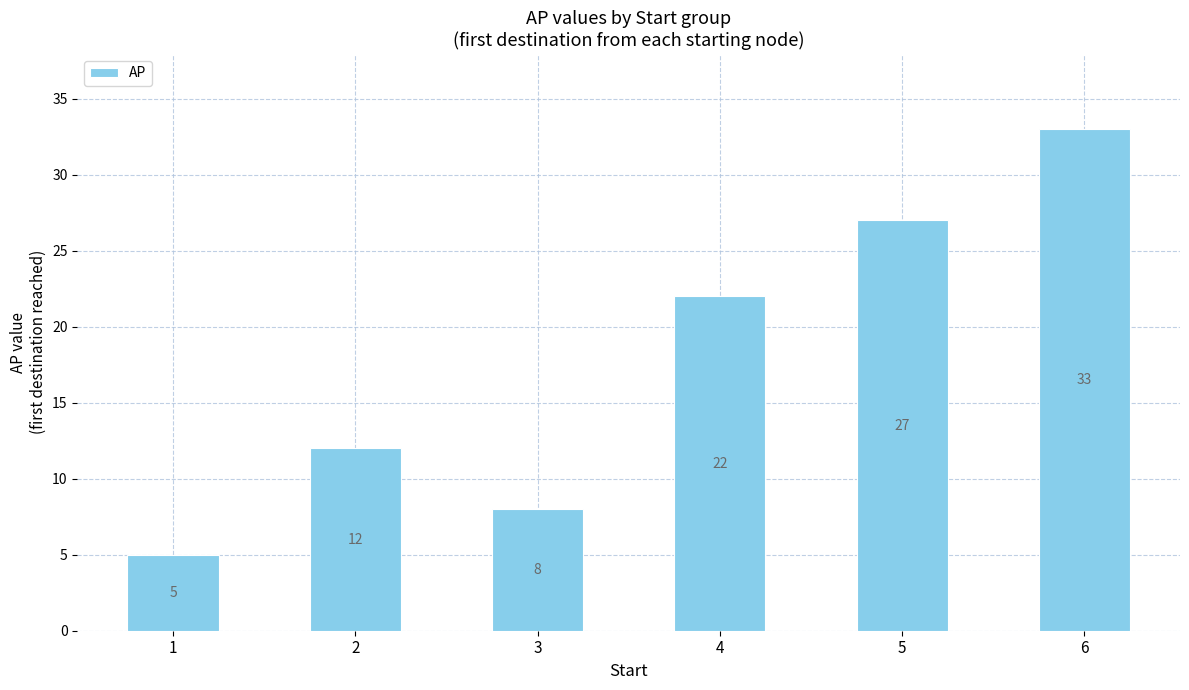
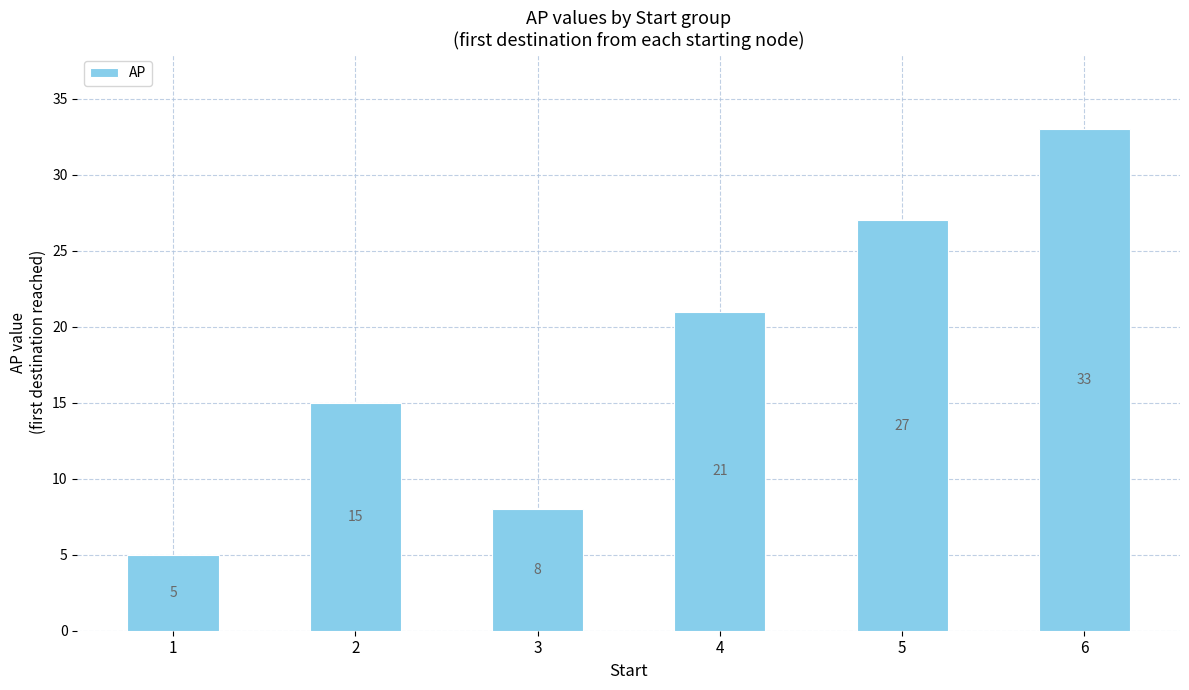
  {
    "1": 5,
-   "2": 12,
+   "2": 15,
    "3": 8,
-   "4": 22,
+   "4": 21,
    "5": 27,
    "6": 33
  }
